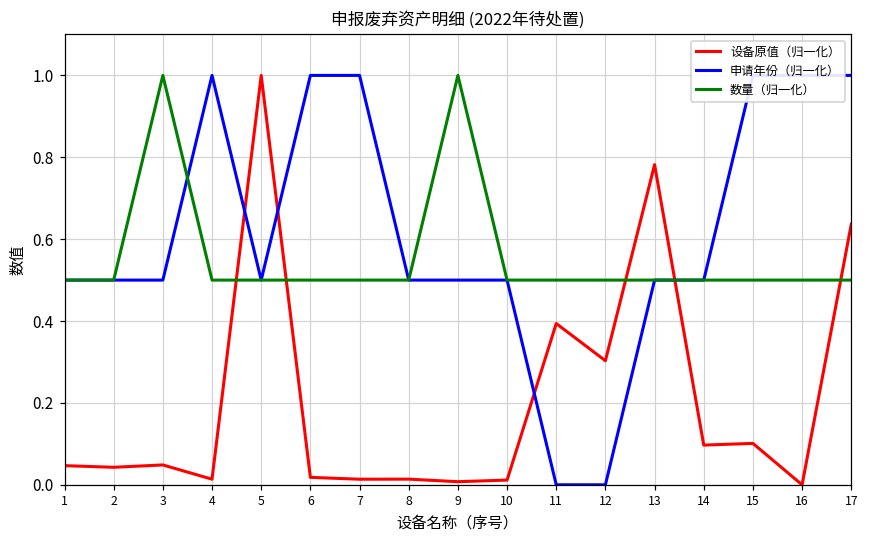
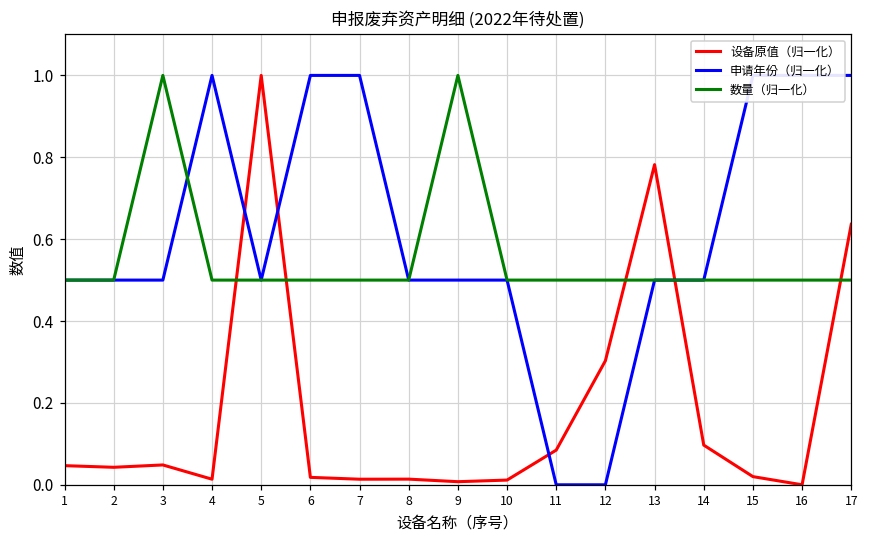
  {
    "设备原值（归一化）": {
      "1": 0.05,
      "2": 0.04,
      "3": 0.05,
      "4": 0.01,
      "5": 1.00,
      "6": 0.02,
      "7": 0.01,
      "8": 0.01,
      "9": 0.01,
      "10": 0.01,
-     "11": 0.39,
+     "11": 0.08,
      "12": 0.30,
      "13": 0.78,
      "14": 0.10,
-     "15": 0.10,
+     "15": 0.02,
      "16": 0.00,
      "17": 0.64
    },
    "申请年份（归一化）": {
      "3": 0.50,
      "4": 1.00,
      "6": 1.00,
      "7": 1.00,
      "9": 0.50,
      "11": 0.00,
      "12": 0.00,
      "17": 1.00
    },
    "数量（归一化）": {
      "3": 1.00,
      "4": 0.50,
      "6": 0.50,
      "7": 0.50,
      "9": 1.00,
      "11": 0.50,
      "12": 0.50,
      "15": 0.50,
      "16": 0.50,
      "17": 0.50
    }
  }
